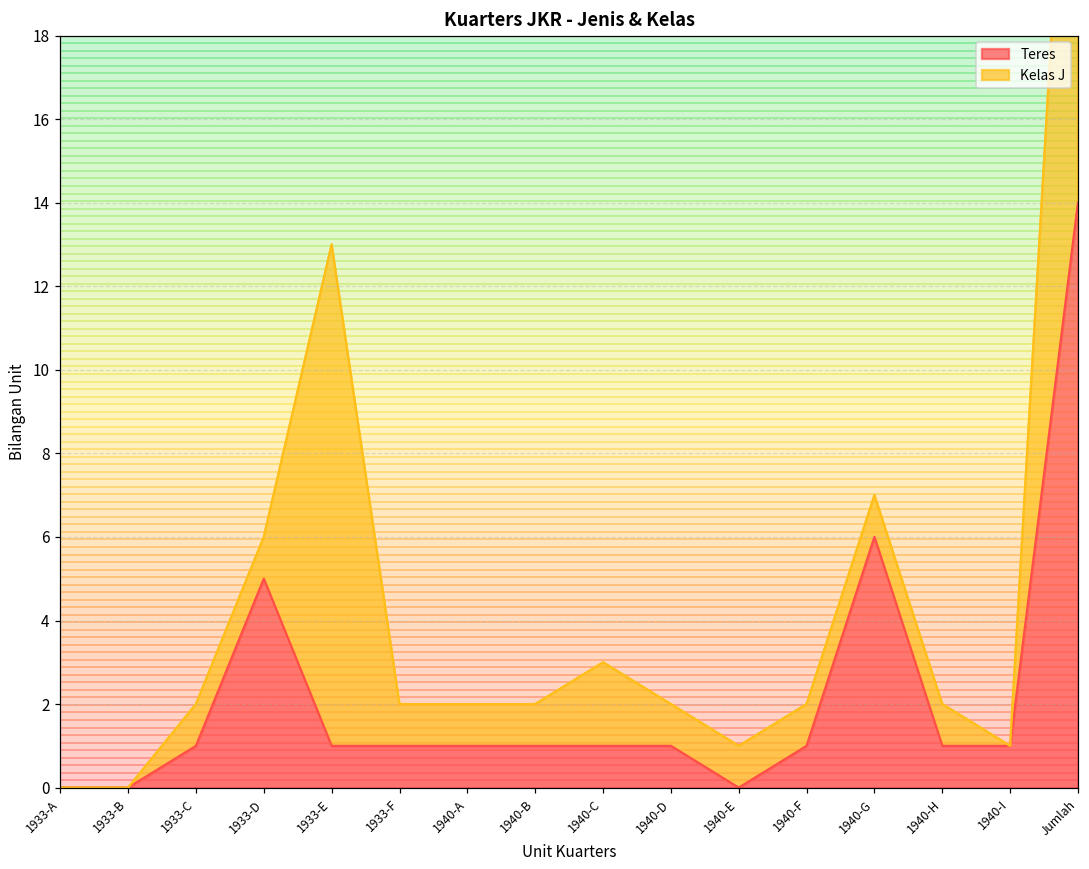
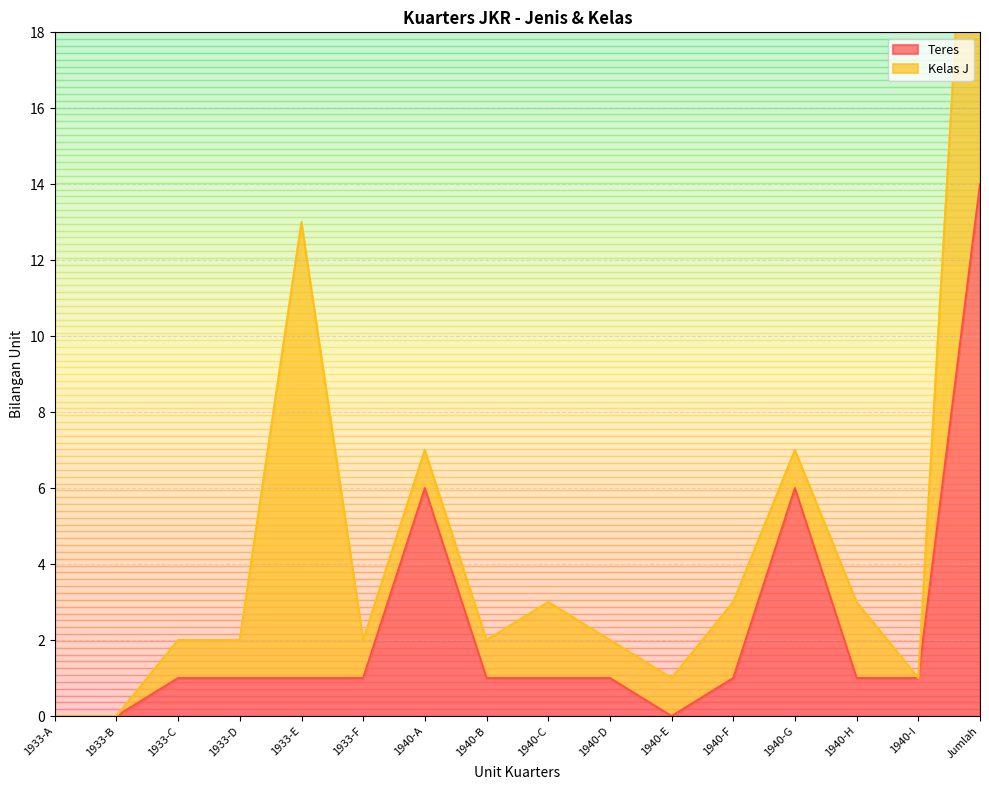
  {
    "Teres": {
      "1933-C": 1,
-     "1933-D": 5,
+     "1933-D": 1,
      "1933-E": 1,
      "1933-F": 1,
-     "1940-A": 1,
+     "1940-A": 6,
      "1940-B": 1,
      "1940-C": 1,
      "1940-D": 1,
      "1940-E": 0,
      "1940-F": 1,
      "1940-G": 6,
      "1940-H": 1,
      "Jumlah": 14
    },
    "Kelas J": {
      "1933-C": 1,
      "1933-D": 1,
      "1933-E": 12,
      "1933-F": 1,
      "1940-A": 1,
      "1940-B": 1,
      "1940-C": 2,
      "1940-D": 1,
      "1940-E": 1,
-     "1940-F": 1,
+     "1940-F": 2,
      "1940-G": 1,
-     "1940-H": 1
+     "1940-H": 2
    }
  }
